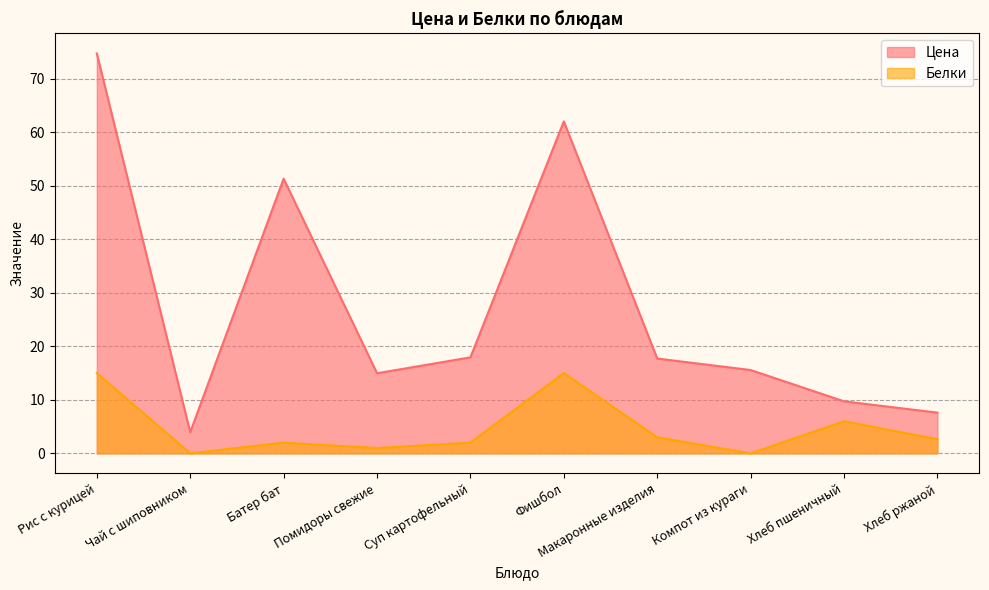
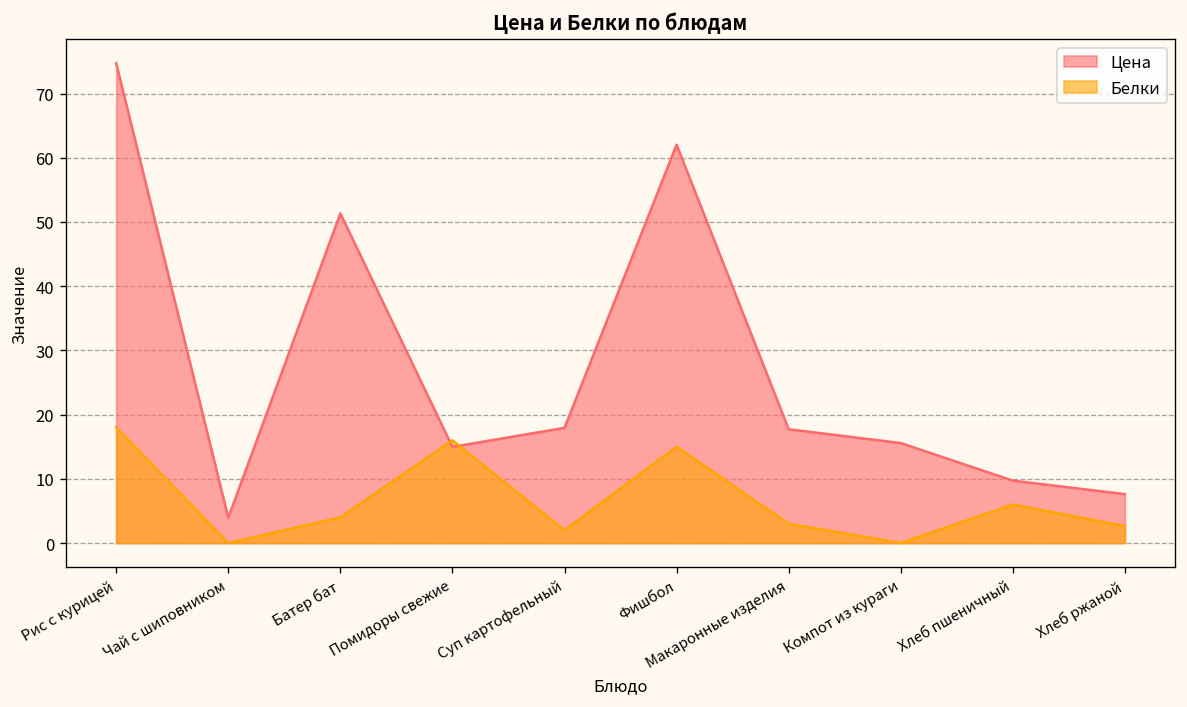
  {
    "Цена": {
      "Рис с курицей": 75,
      "Чай с шиповником": 4,
      "Батер бат": 51,
      "Помидоры свежие": 15,
      "Суп картофельный": 18,
      "Фишбол": 62,
      "Макаронные изделия": 18,
      "Компот из кураги": 16,
      "Хлеб пшеничный": 10,
      "Хлеб ржаной": 8
    },
    "Белки": {
-     "Рис с курицей": 15,
+     "Рис с курицей": 18,
      "Чай с шиповником": 0,
-     "Батер бат": 2,
-     "Помидоры свежие": 1,
+     "Батер бат": 4,
+     "Помидоры свежие": 16,
      "Суп картофельный": 2,
      "Фишбол": 15,
      "Макаронные изделия": 3,
      "Компот из кураги": 0,
      "Хлеб пшеничный": 6,
      "Хлеб ржаной": 3
    }
  }
